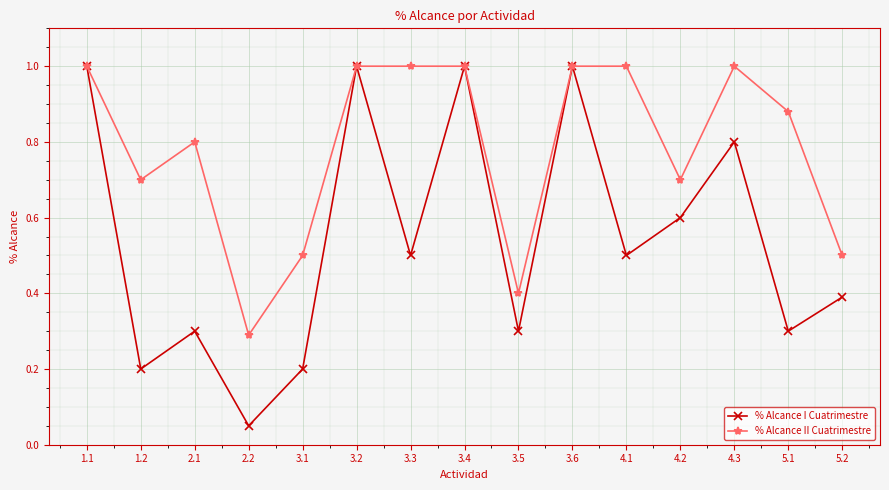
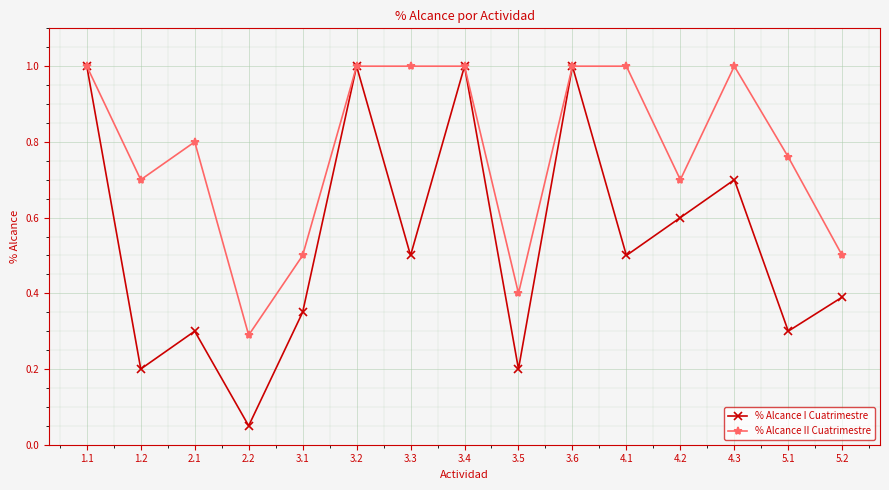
  {
    "% Alcance I Cuatrimestre": {
      "1.2": 0.20,
      "2.1": 0.30,
      "2.2": 0.05,
-     "3.1": 0.20,
+     "3.1": 0.35,
      "3.3": 0.50,
-     "3.5": 0.3,
+     "3.5": 0.2,
      "4.1": 0.50,
      "4.2": 0.60,
-     "4.3": 0.8,
+     "4.3": 0.7,
      "5.1": 0.30,
      "5.2": 0.39
    },
    "% Alcance II Cuatrimestre": {
      "1.2": 0.70,
      "2.1": 0.80,
      "2.2": 0.29,
      "3.1": 0.50,
      "3.3": 1.00,
      "3.5": 0.40,
      "4.1": 1.00,
      "4.2": 0.70,
      "4.3": 1.00,
-     "5.1": 0.88,
+     "5.1": 0.76,
      "5.2": 0.50
    }
  }
